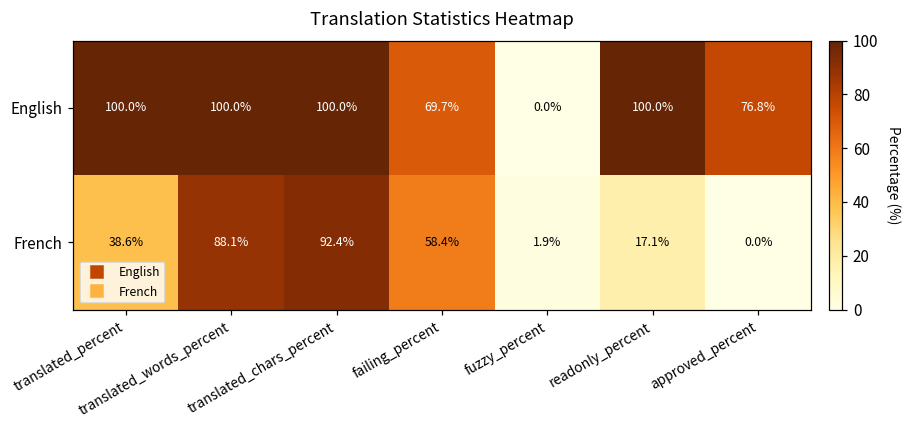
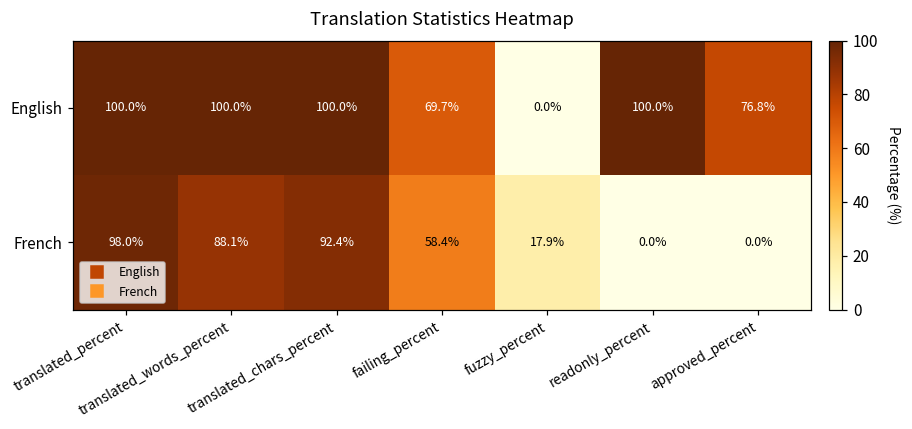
  {
    "English": {
      "translated_percent": "100.0%",
      "translated_words_percent": "100.0%",
      "translated_chars_percent": "100.0%",
      "failing_percent": "69.7%",
      "fuzzy_percent": "0.0%",
      "readonly_percent": "100.0%",
      "approved_percent": "76.8%"
    },
    "French": {
-     "translated_percent": "38.6%",
+     "translated_percent": "98.0%",
      "translated_words_percent": "88.1%",
      "translated_chars_percent": "92.4%",
      "failing_percent": "58.4%",
-     "fuzzy_percent": "1.9%",
-     "readonly_percent": "17.1%",
+     "fuzzy_percent": "17.9%",
+     "readonly_percent": "0.0%",
      "approved_percent": "0.0%"
    }
  }
